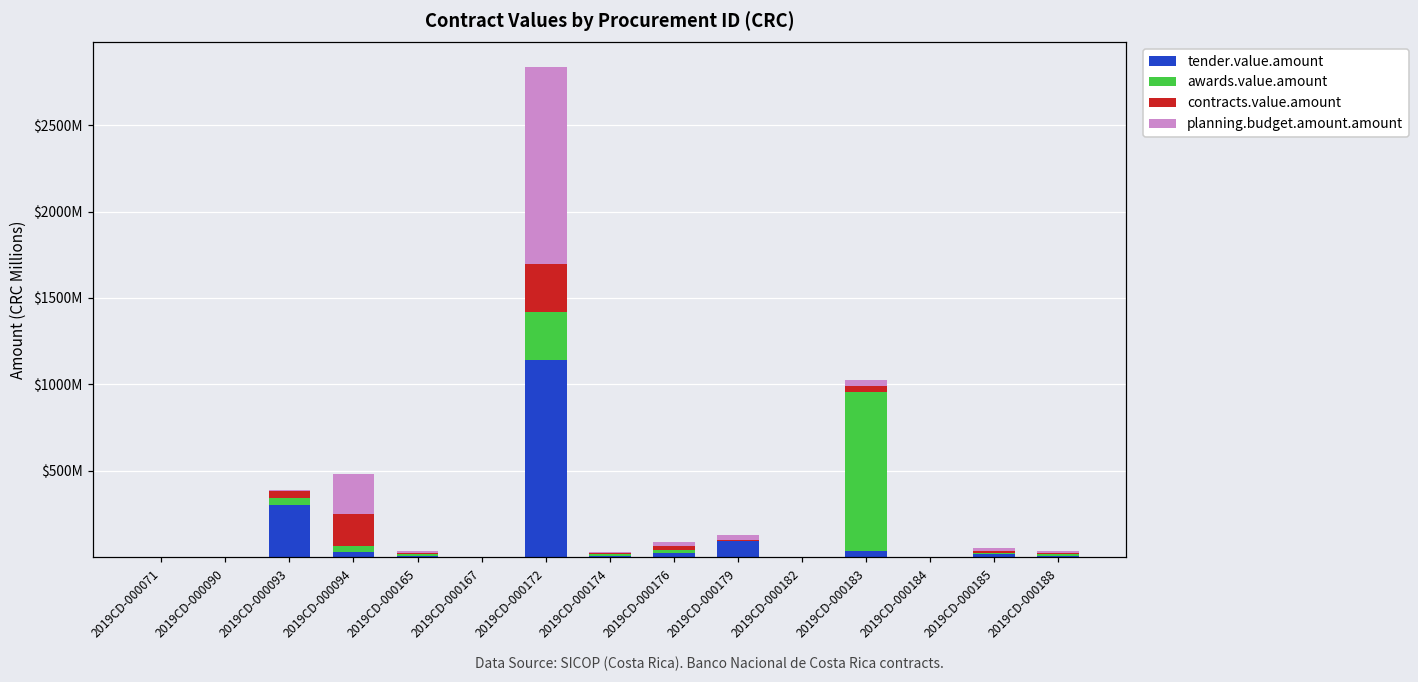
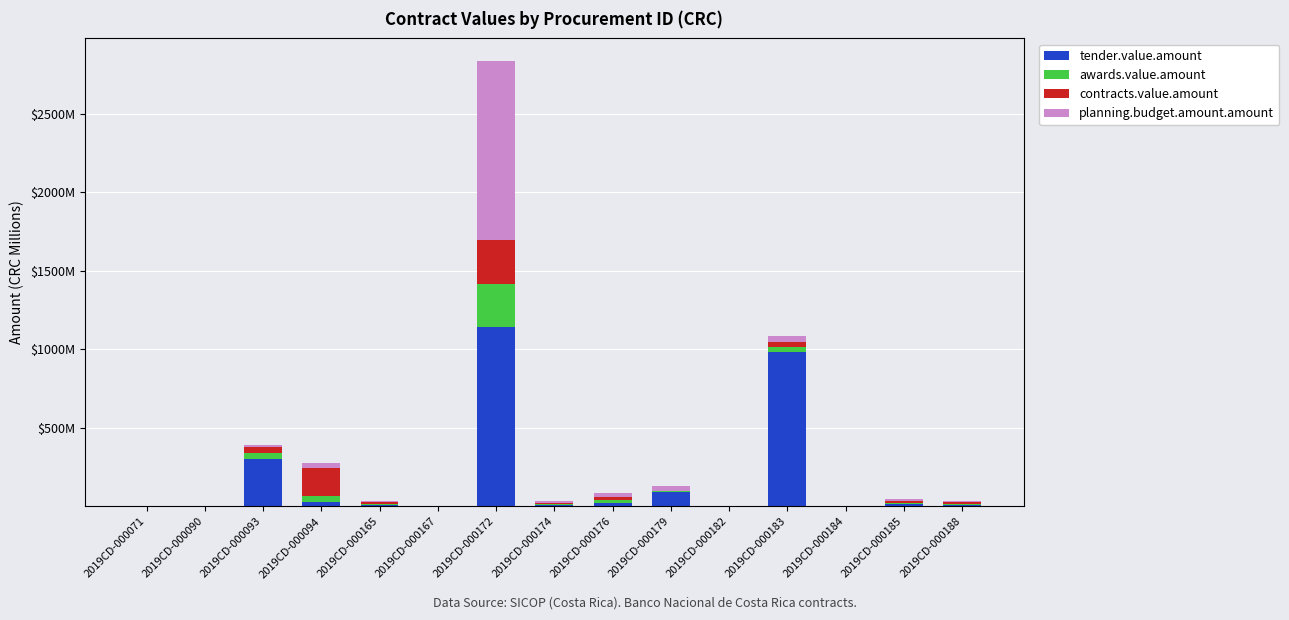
  {
    "tender.value.amount": {
      "2019CD-000093": "$300000000",
      "2019CD-000094": "$30000000",
      "2019CD-000172": "$1140000000",
      "2019CD-000176": "$20000000",
      "2019CD-000179": "$90000000",
-     "2019CD-000183": "$40000000",
+     "2019CD-000183": "$980000000",
      "2019CD-000185": "$20000000"
    },
    "awards.value.amount": {
      "2019CD-000093": "$40000000",
      "2019CD-000094": "$40000000",
      "2019CD-000172": "$280000000",
      "2019CD-000176": "$20000000",
-     "2019CD-000183": "$920000000"
+     "2019CD-000183": "$30000000"
    },
    "contracts.value.amount": {
      "2019CD-000093": "$40000000",
      "2019CD-000094": "$180000000",
      "2019CD-000172": "$280000000",
      "2019CD-000176": "$20000000",
      "2019CD-000183": "$30000000"
    },
    "planning.budget.amount.amount": {
-     "2019CD-000094": "$230000000",
+     "2019CD-000094": "$30000000",
      "2019CD-000172": "$1140000000",
      "2019CD-000176": "$20000000",
      "2019CD-000179": "$30000000",
      "2019CD-000183": "$40000000",
      "2019CD-000185": "$20000000"
    }
  }
